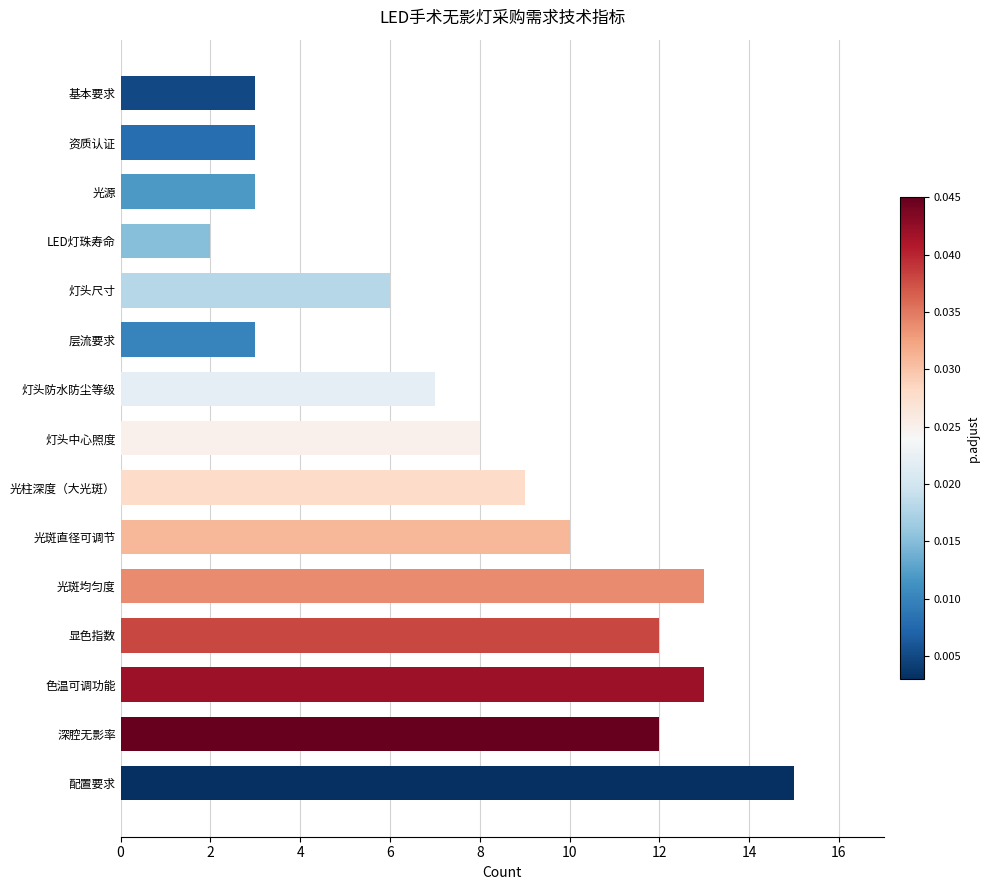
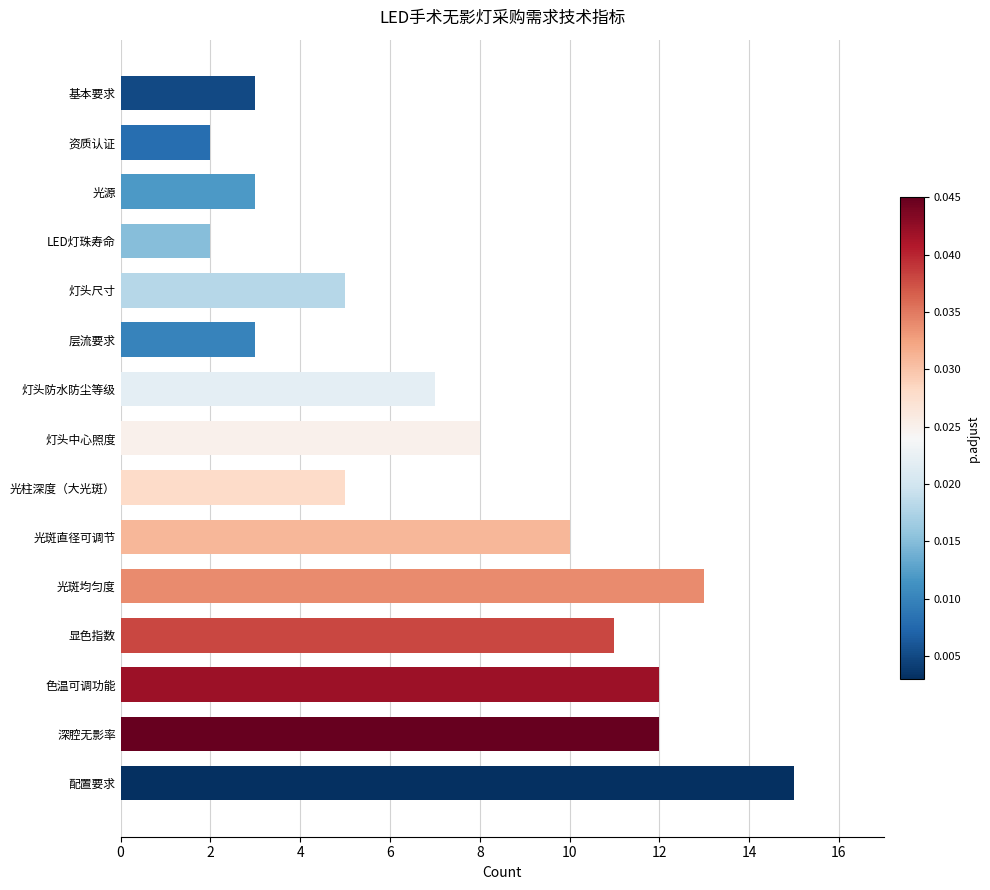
  {
    "基本要求": 3,
-   "资质认证": 3,
+   "资质认证": 2,
    "光源": 3,
    "LED灯珠寿命": 2,
-   "灯头尺寸": 6,
+   "灯头尺寸": 5,
    "层流要求": 3,
    "灯头防水防尘等级": 7,
    "灯头中心照度": 8,
-   "光柱深度（大光斑）": 9,
+   "光柱深度（大光斑）": 5,
    "光斑直径可调节": 10,
    "光斑均匀度": 13,
-   "显色指数": 12,
-   "色温可调功能": 13,
+   "显色指数": 11,
+   "色温可调功能": 12,
    "深腔无影率": 12,
    "配置要求": 15
  }
